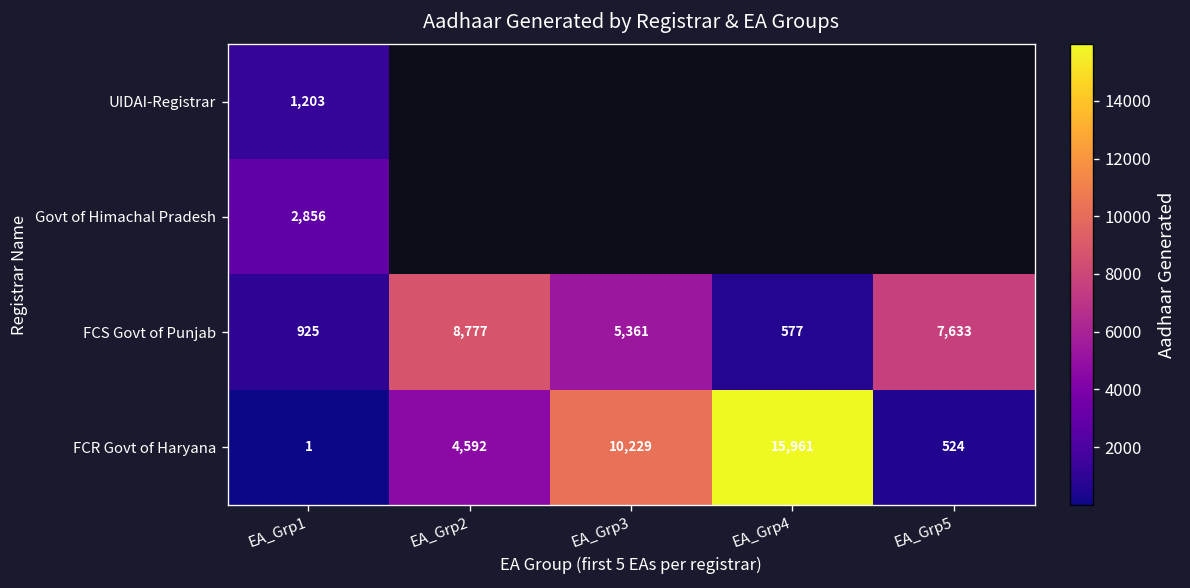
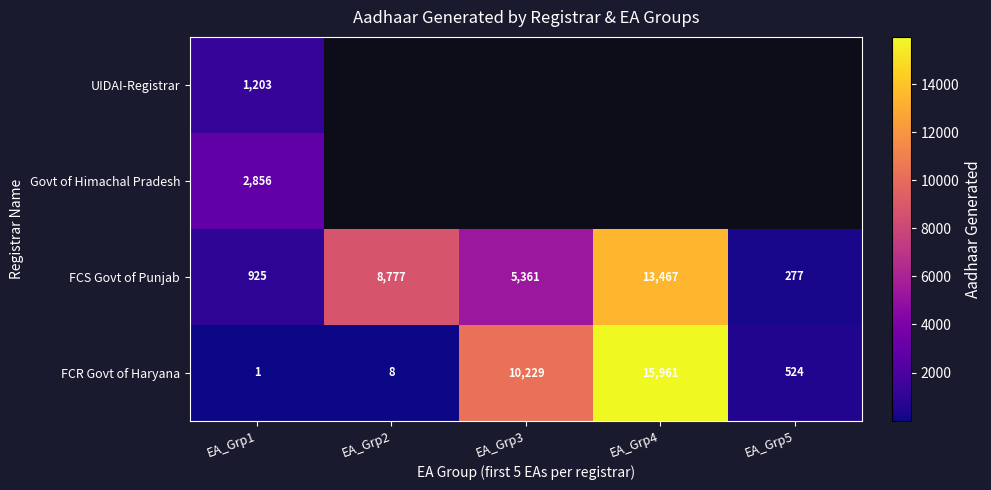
  {
    "UIDAI-Registrar": {
      "EA_Grp1": "1,203"
    },
    "Govt of Himachal Pradesh": {
      "EA_Grp1": "2,856"
    },
    "FCS Govt of Punjab": {
      "EA_Grp1": "925",
      "EA_Grp2": "8,777",
      "EA_Grp3": "5,361",
-     "EA_Grp4": "577",
-     "EA_Grp5": "7,633"
+     "EA_Grp4": "13,467",
+     "EA_Grp5": "277"
    },
    "FCR Govt of Haryana": {
      "EA_Grp1": "1",
-     "EA_Grp2": "4,592",
+     "EA_Grp2": "8",
      "EA_Grp3": "10,229",
      "EA_Grp4": "15,961",
      "EA_Grp5": "524"
    }
  }
